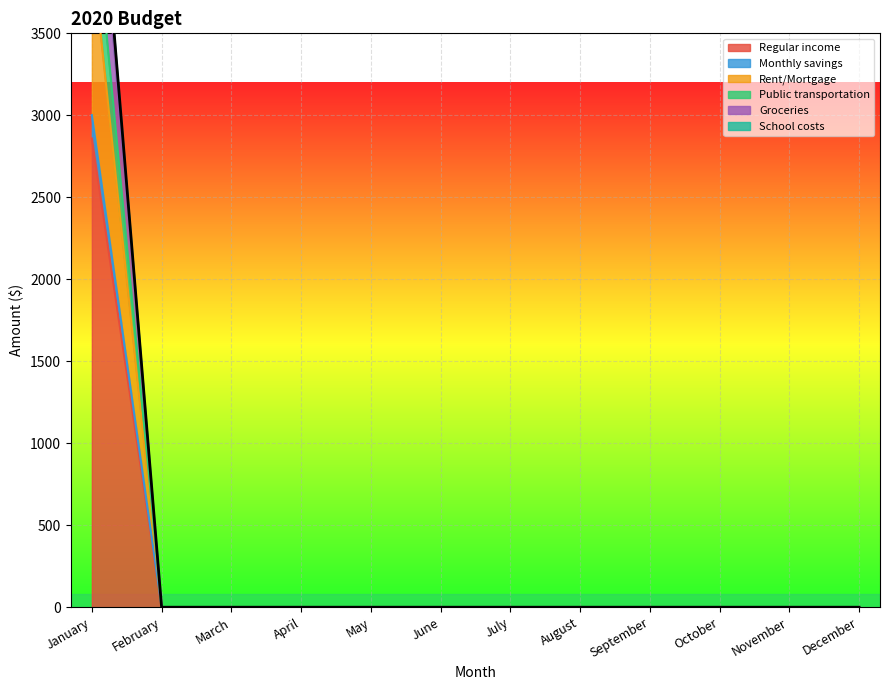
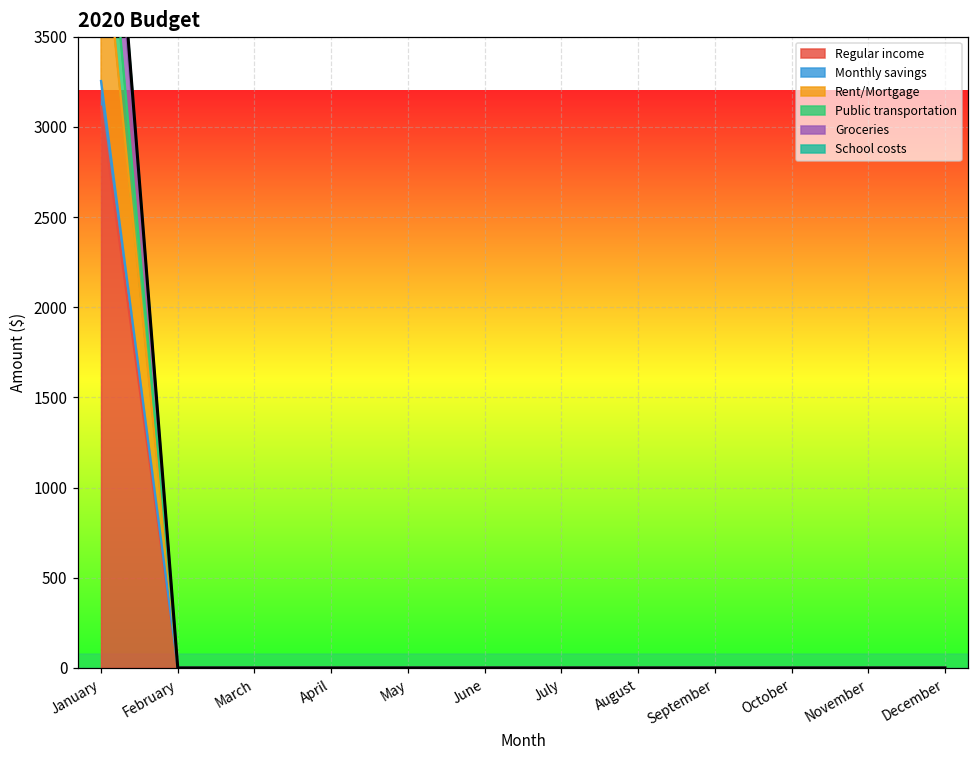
  {
    "Regular income": {
-     "January": 2860
+     "January": 3110
    },
    "Monthly savings": {
      "January": 140
    }
  }
